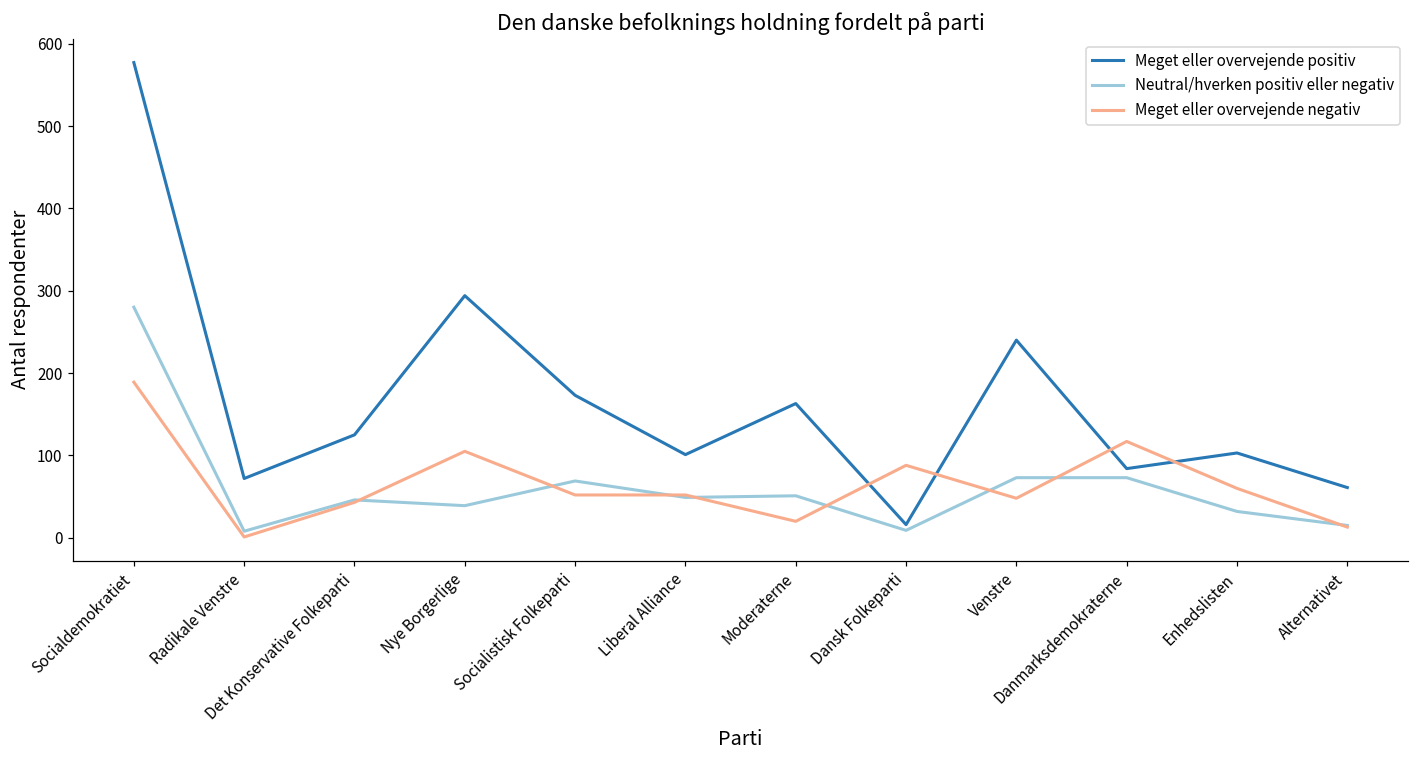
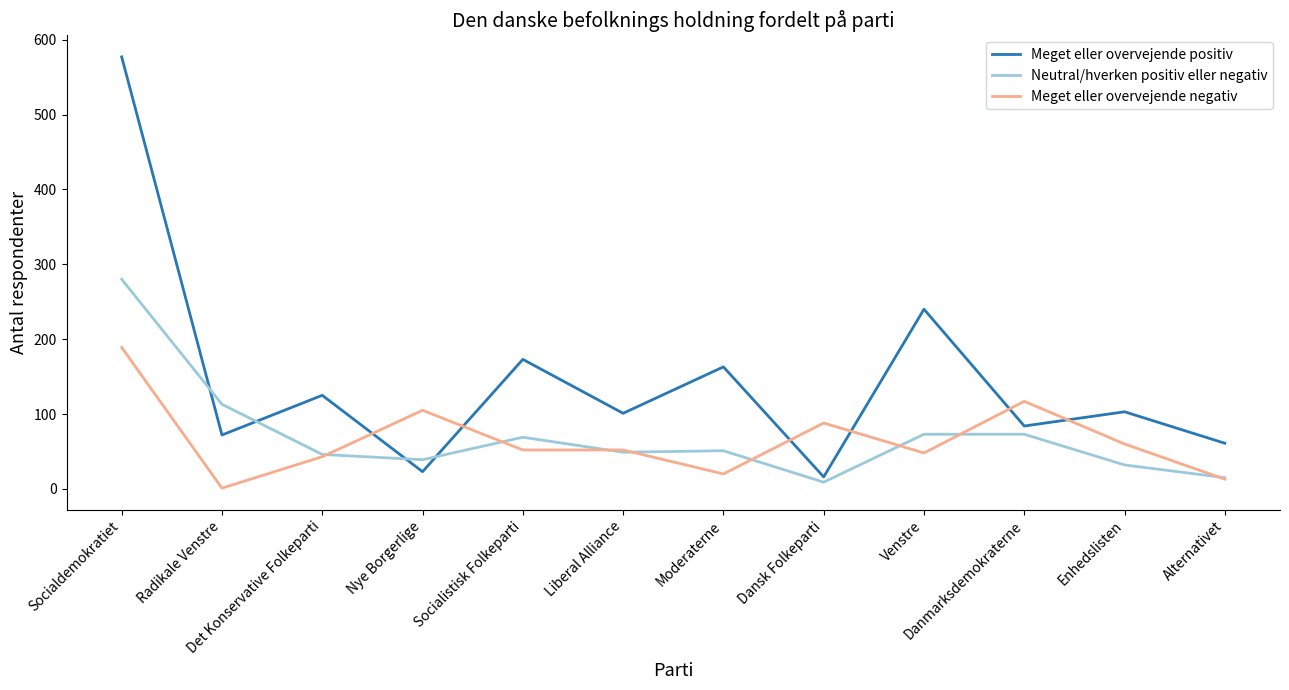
  {
    "Meget eller overvejende positiv": {
      "Socialdemokratiet": 580,
      "Radikale Venstre": 70,
      "Det Konservative Folkeparti": 130,
-     "Nye Borgerlige": 290,
+     "Nye Borgerlige": 20,
      "Socialistisk Folkeparti": 170,
      "Liberal Alliance": 100,
      "Moderaterne": 160,
      "Dansk Folkeparti": 20,
      "Venstre": 240,
      "Danmarksdemokraterne": 80,
      "Enhedslisten": 100,
      "Alternativet": 60
    },
    "Neutral/hverken positiv eller negativ": {
      "Socialdemokratiet": 280,
-     "Radikale Venstre": 10,
+     "Radikale Venstre": 110,
      "Nye Borgerlige": 40,
      "Socialistisk Folkeparti": 70,
      "Moderaterne": 50,
      "Dansk Folkeparti": 10,
      "Venstre": 70,
      "Danmarksdemokraterne": 70,
      "Enhedslisten": 30
    },
    "Meget eller overvejende negativ": {
      "Socialdemokratiet": 190,
      "Radikale Venstre": 0,
      "Nye Borgerlige": 110,
      "Socialistisk Folkeparti": 50,
      "Moderaterne": 20,
      "Dansk Folkeparti": 90,
      "Venstre": 50,
      "Danmarksdemokraterne": 120,
      "Enhedslisten": 60
    }
  }
